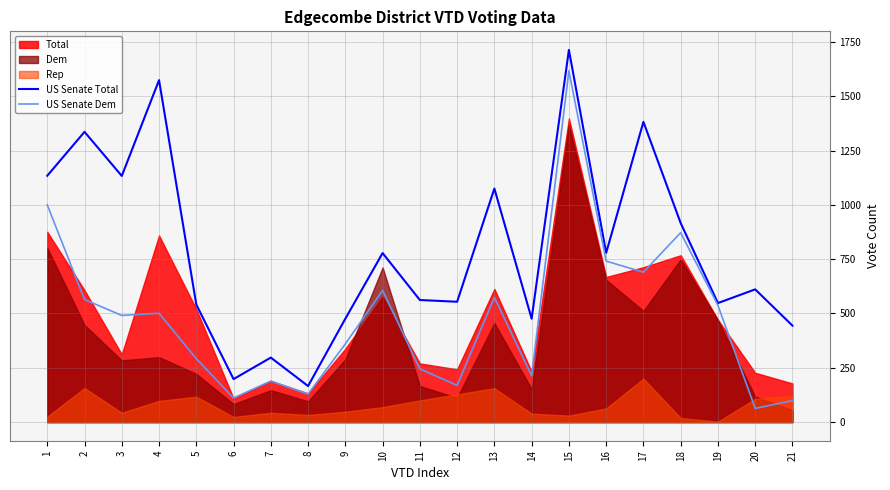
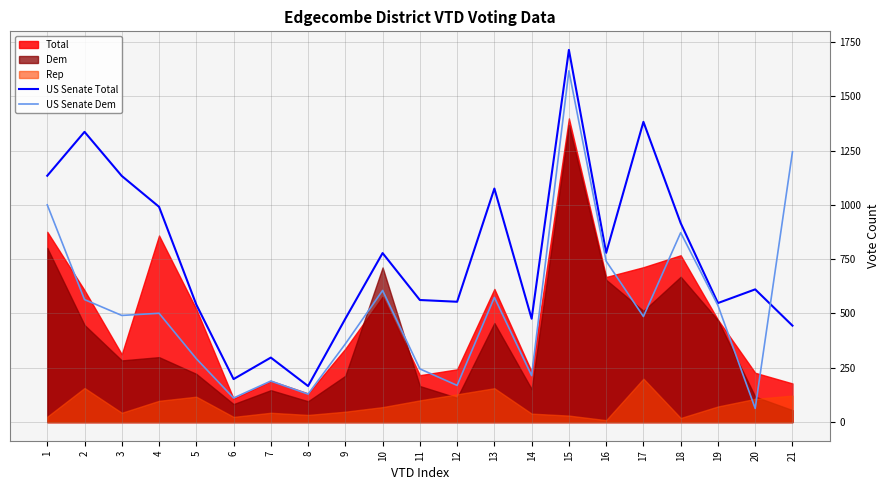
  {
    "US Senate Total": {
      "1": 1130,
      "2": 1340,
      "3": 1130,
-     "4": 1570,
+     "4": 990,
      "5": 540,
      "6": 200,
      "7": 300,
      "8": 170,
      "9": 480,
      "10": 780,
      "11": 560,
      "12": 550,
      "13": 1080,
      "14": 480,
      "15": 1710,
      "16": 780,
      "17": 1380,
      "18": 920,
      "20": 610,
      "21": 440
    },
    "Total": {
      "1": 880,
      "2": 610,
      "3": 310,
      "4": 860,
      "5": 520,
      "9": 340,
      "10": 580,
-     "11": 270,
+     "11": 220,
      "12": 240,
      "13": 610,
      "14": 230,
      "15": 1400,
      "16": 670,
      "17": 710,
      "18": 770,
      "20": 230,
      "21": 180
    },
    "US Senate Dem": {
      "1": 1000,
      "2": 560,
      "3": 490,
      "4": 500,
      "5": 290,
      "9": 360,
      "10": 610,
      "11": 250,
      "12": 170,
      "13": 570,
      "14": 210,
      "15": 1620,
      "16": 740,
-     "17": 690,
+     "17": 490,
      "18": 870,
      "20": 60,
-     "21": 100
+     "21": 1240
    },
    "Dem": {
      "1": 800,
      "2": 450,
      "3": 280,
      "4": 300,
      "5": 220,
      "6": 80,
      "7": 150,
      "8": 100,
-     "9": 290,
+     "9": 210,
      "10": 710,
      "11": 170,
      "12": 110,
      "13": 460,
      "14": 150,
      "15": 1370,
      "16": 660,
      "17": 510,
-     "18": 750,
+     "18": 670,
      "21": 60
    },
    "Rep": {
      "1": 30,
      "2": 160,
      "3": 40,
      "4": 100,
      "5": 120,
      "6": 20,
      "7": 40,
      "8": 30,
      "9": 50,
      "10": 70,
      "11": 100,
      "12": 130,
      "13": 160,
      "14": 40,
      "15": 30,
-     "16": 60,
+     "16": 10,
      "17": 200,
      "18": 20,
-     "19": 0,
+     "19": 70,
      "21": 120
    }
  }
